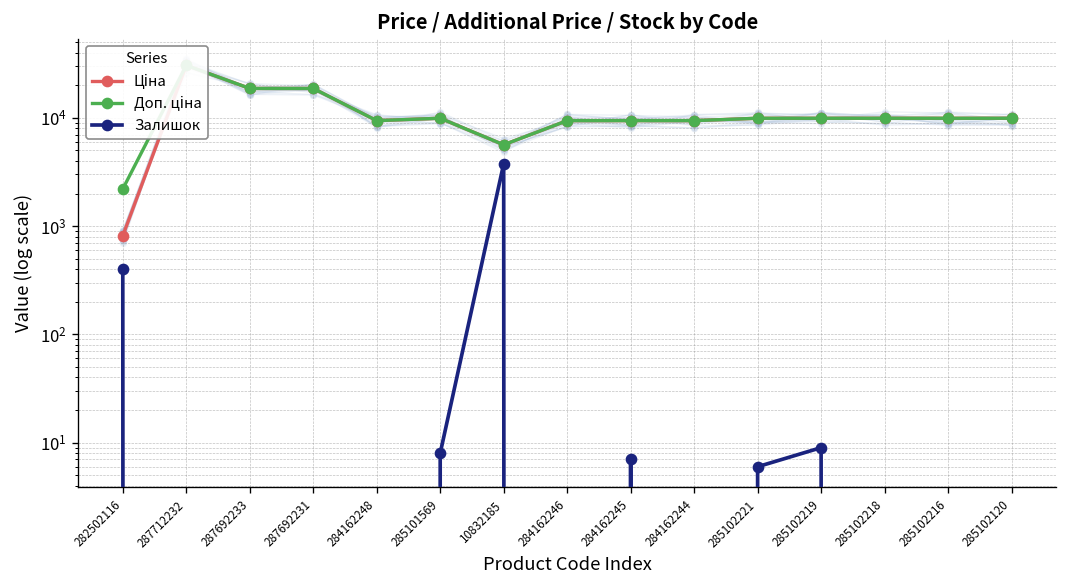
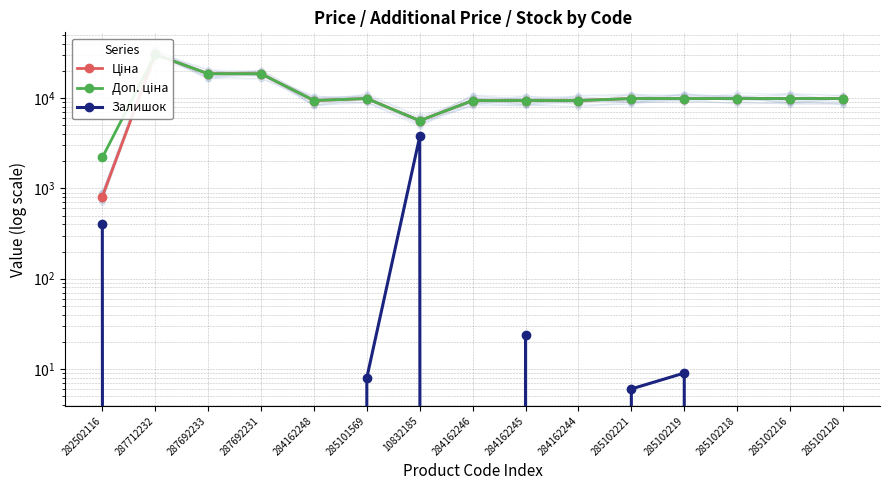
  {
    "Доп. ціна": {
      "282502116": 2200
    },
    "Залишок": {
      "282502116": 400,
      "285101569": 8,
      "10832185": 3800,
-     "284162245": 7,
+     "284162245": 24,
      "285102221": 6,
      "285102219": 9
    }
  }
